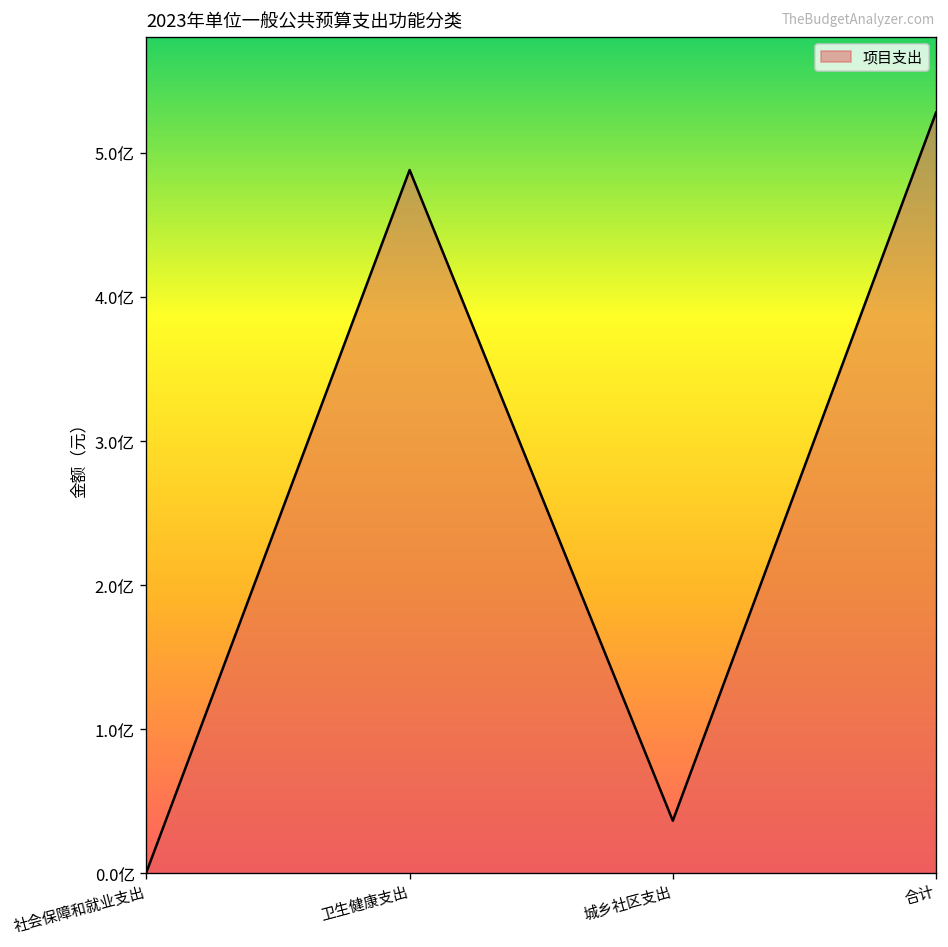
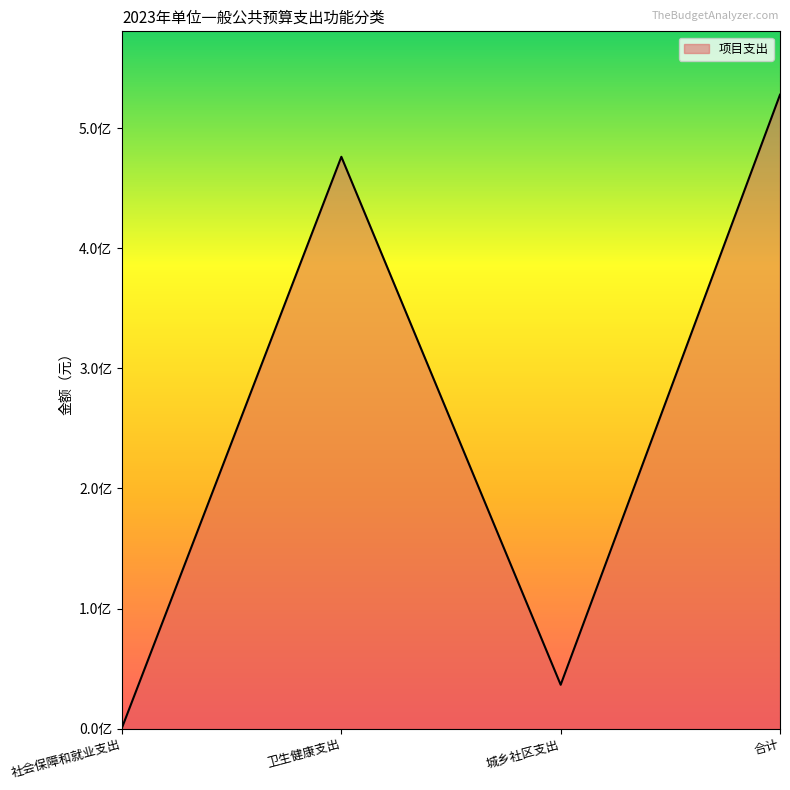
  {
    "社会保障和就业支出": "0.01亿",
-   "卫生健康支出": "4.88亿",
+   "卫生健康支出": "4.76亿",
    "城乡社区支出": "0.36亿",
    "合计": "5.28亿"
  }
